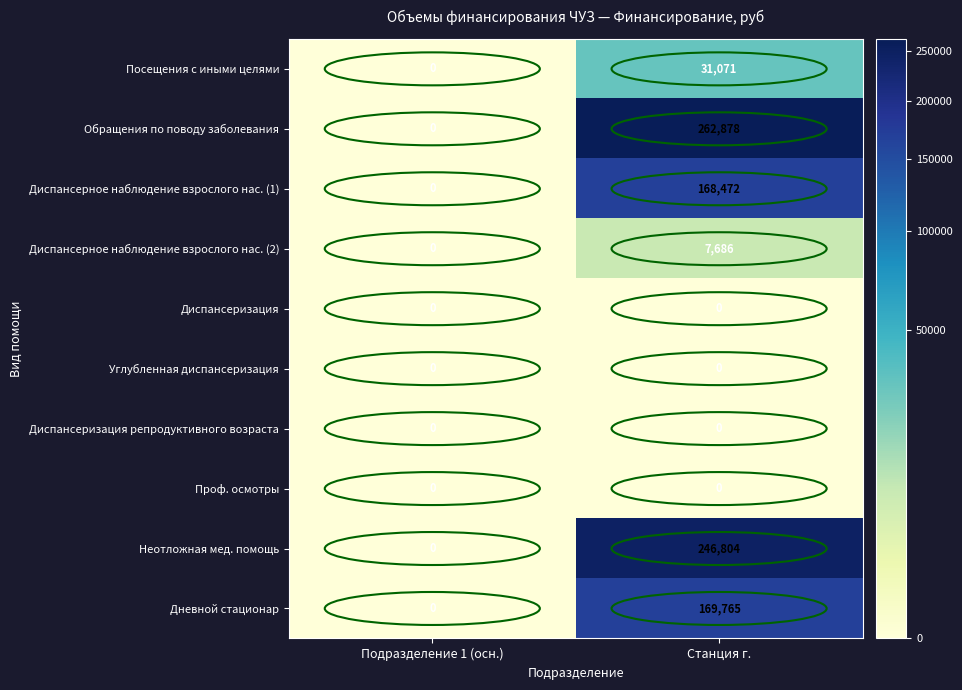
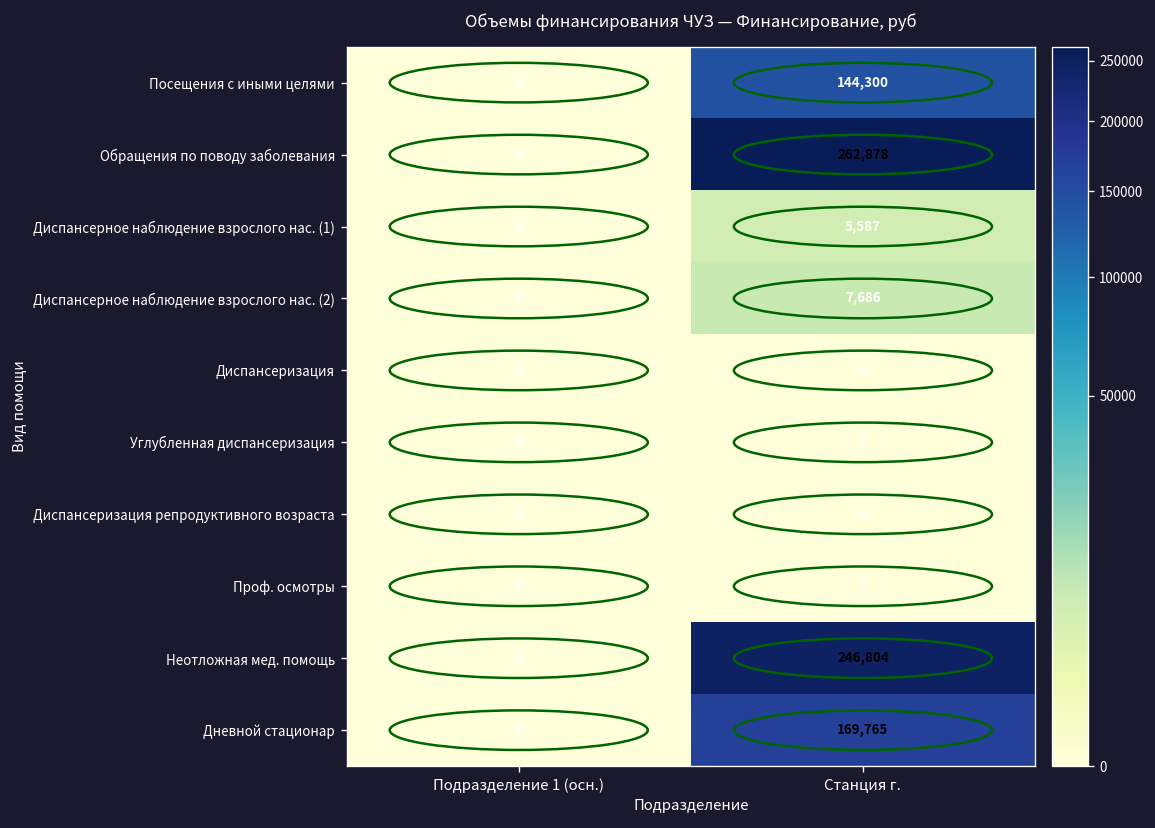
  {
    "Посещения с иными целями": {
-     "Станция г.": "31,071"
+     "Станция г.": "144,300"
    },
    "Обращения по поводу заболевания": {
      "Станция г.": "262,878"
    },
    "Диспансерное наблюдение взрослого нас. (1)": {
-     "Станция г.": "168,472"
+     "Станция г.": "5,587"
    },
    "Диспансерное наблюдение взрослого нас. (2)": {
      "Станция г.": "7,686"
    },
    "Неотложная мед. помощь": {
      "Станция г.": "246,804"
    },
    "Дневной стационар": {
      "Станция г.": "169,765"
    }
  }
